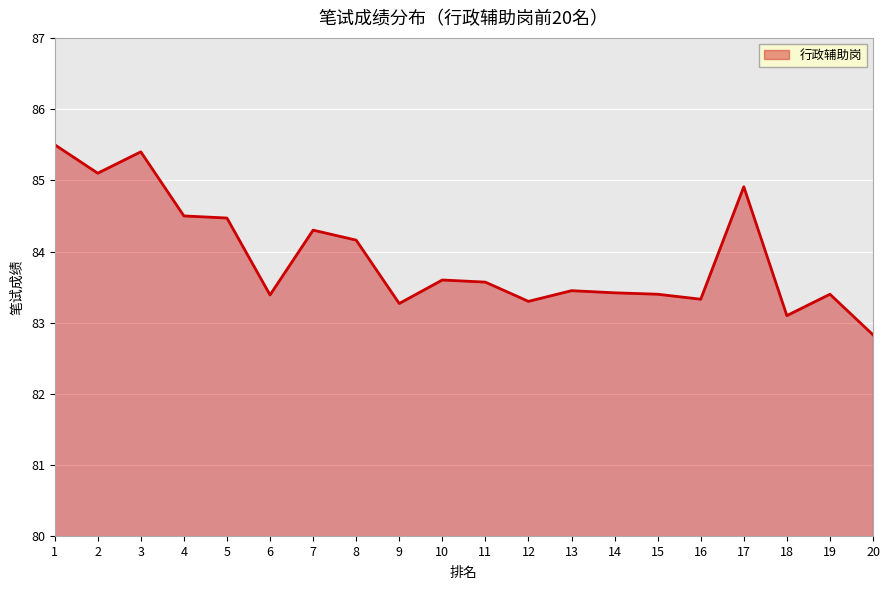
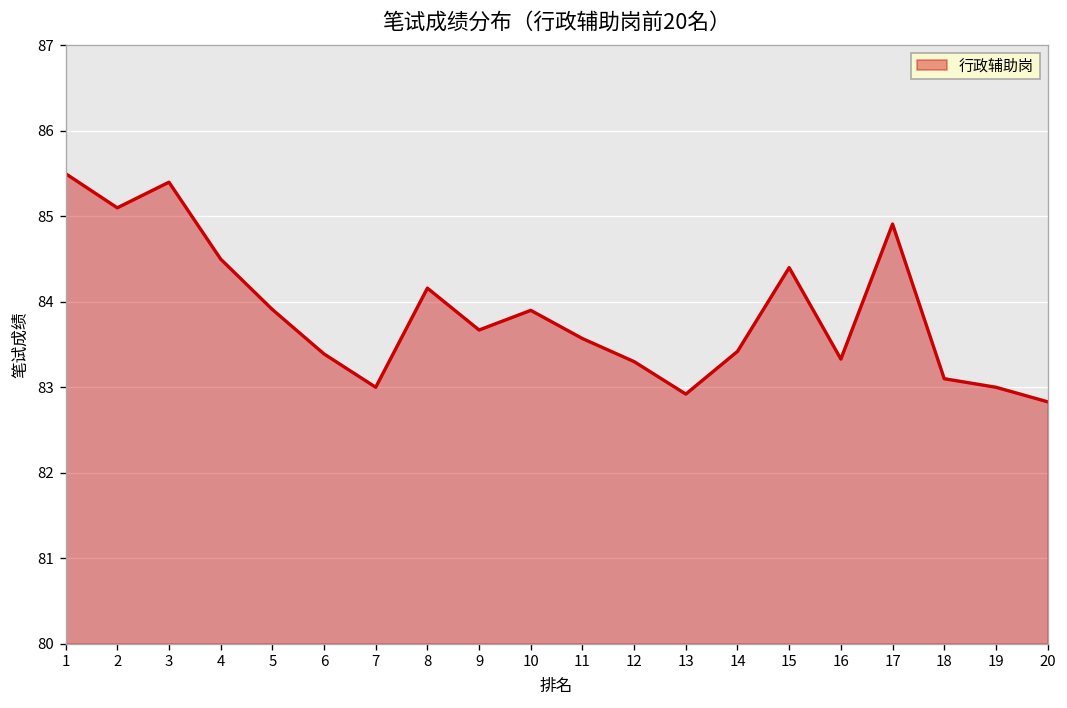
  {
    "1": 85.5,
    "2": 85.1,
    "3": 85.4,
    "4": 84.5,
-   "5": 84.5,
+   "5": 83.9,
    "6": 83.4,
-   "7": 84.3,
+   "7": 83.0,
    "8": 84.2,
-   "9": 83.3,
-   "10": 83.6,
+   "9": 83.7,
+   "10": 83.9,
    "11": 83.6,
    "12": 83.3,
-   "13": 83.5,
+   "13": 82.9,
    "14": 83.4,
-   "15": 83.4,
+   "15": 84.4,
    "16": 83.3,
    "17": 84.9,
    "18": 83.1,
-   "19": 83.4,
+   "19": 83.0,
    "20": 82.8
  }
